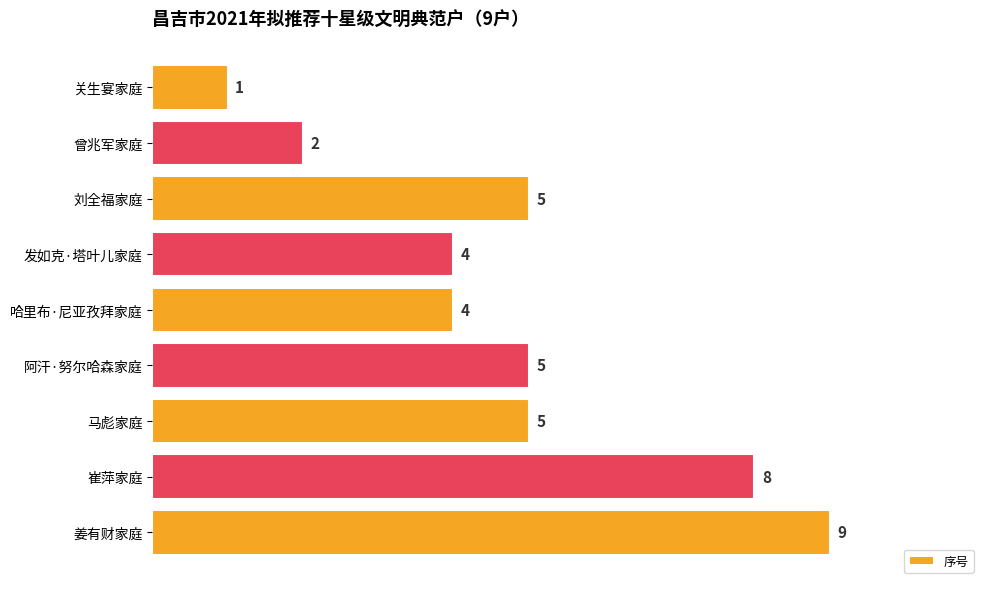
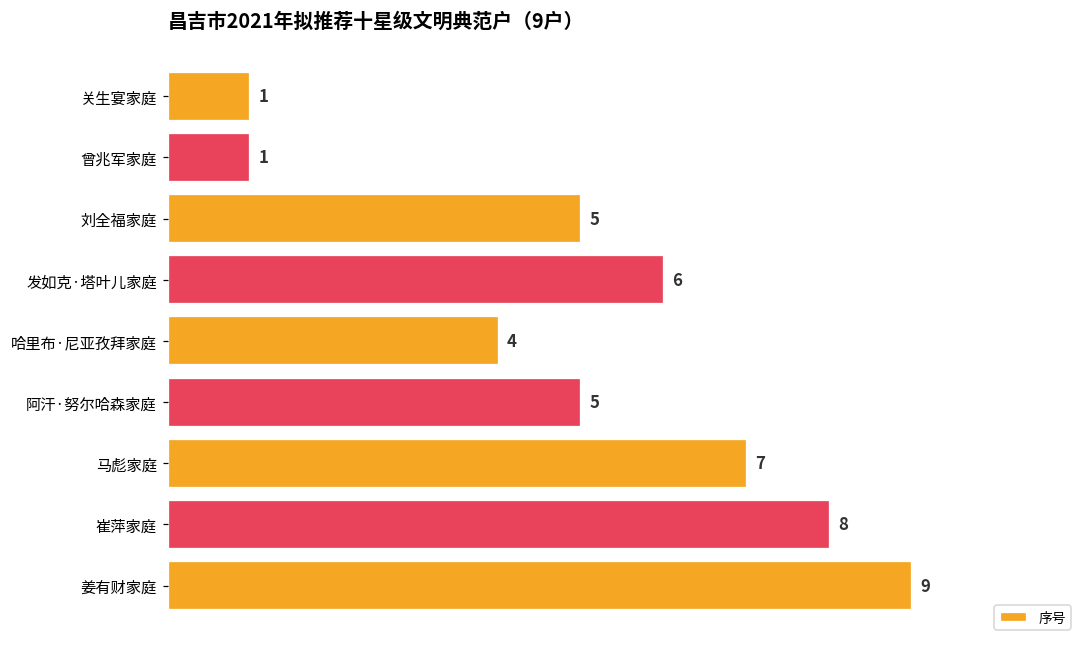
  {
    "关生宴家庭": 1,
-   "曾兆军家庭": 2,
+   "曾兆军家庭": 1,
    "刘全福家庭": 5,
-   "发如克·塔叶儿家庭": 4,
+   "发如克·塔叶儿家庭": 6,
    "哈里布·尼亚孜拜家庭": 4,
    "阿汗·努尔哈森家庭": 5,
-   "马彪家庭": 5,
+   "马彪家庭": 7,
    "崔萍家庭": 8,
    "姜有财家庭": 9
  }
